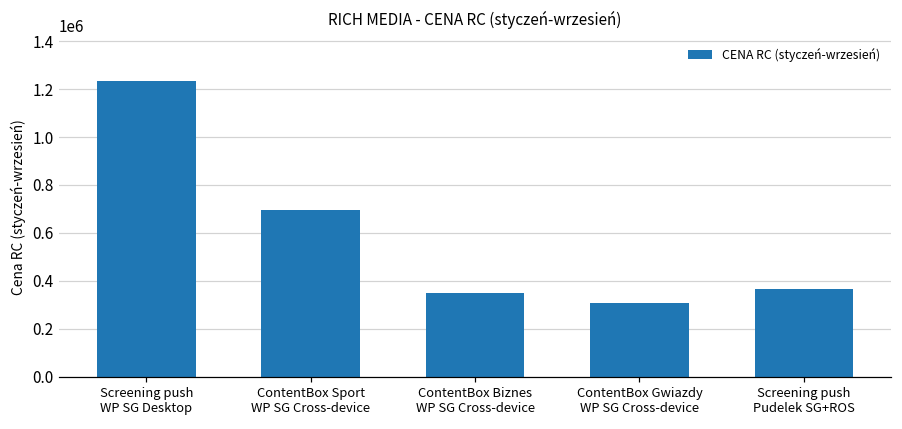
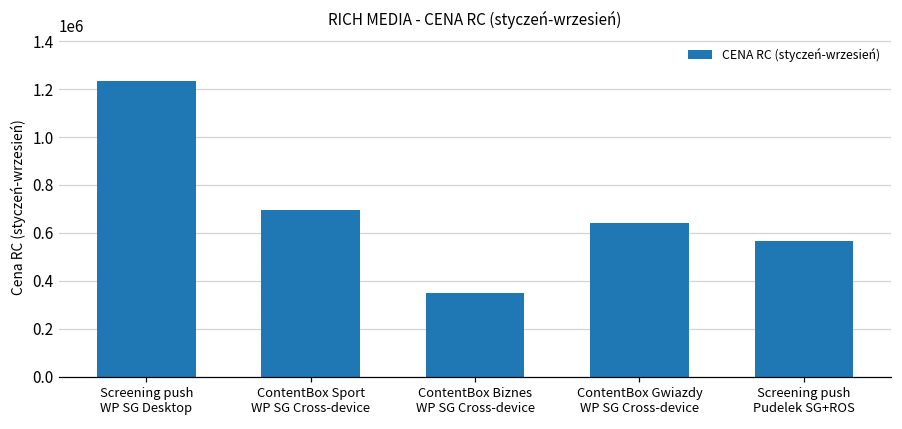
  {
    "Screening push WP SG Desktop": 1230000,
    "ContentBox Sport WP SG Cross-device": 700000,
    "ContentBox Biznes WP SG Cross-device": 350000,
-   "ContentBox Gwiazdy WP SG Cross-device": 310000,
-   "Screening push Pudelek SG+ROS": 370000
+   "ContentBox Gwiazdy WP SG Cross-device": 640000,
+   "Screening push Pudelek SG+ROS": 560000
  }
